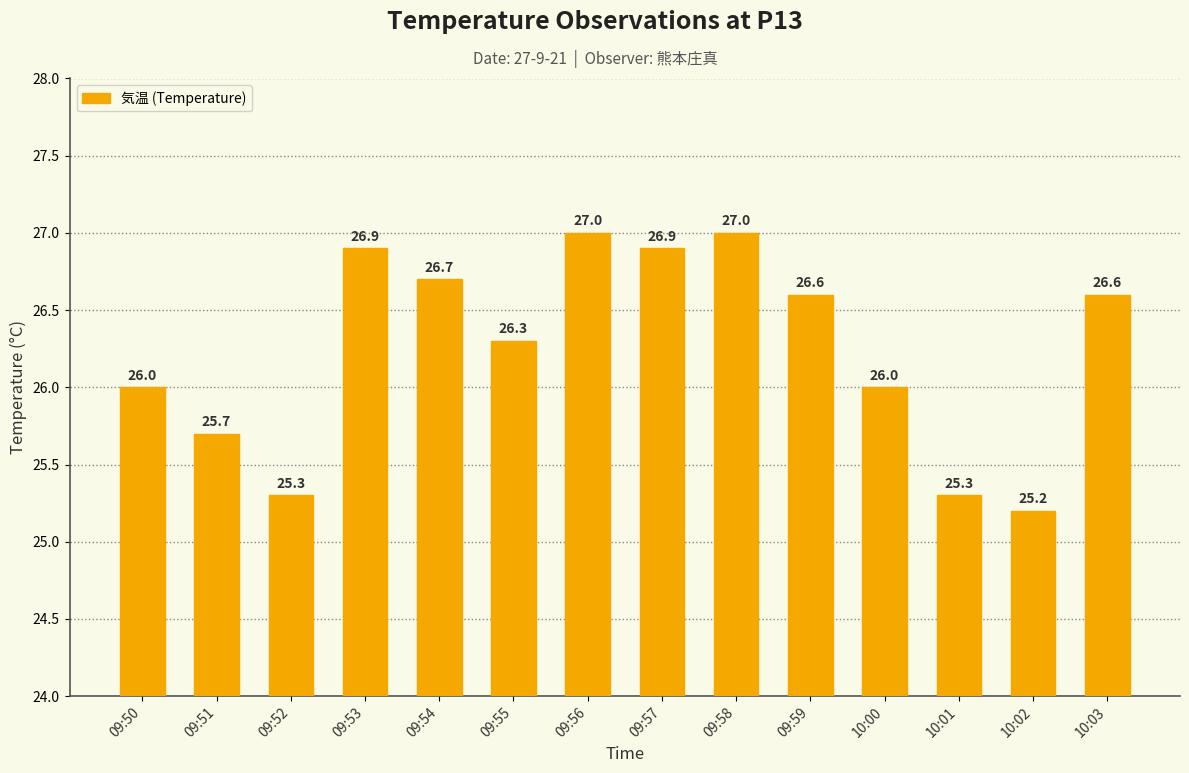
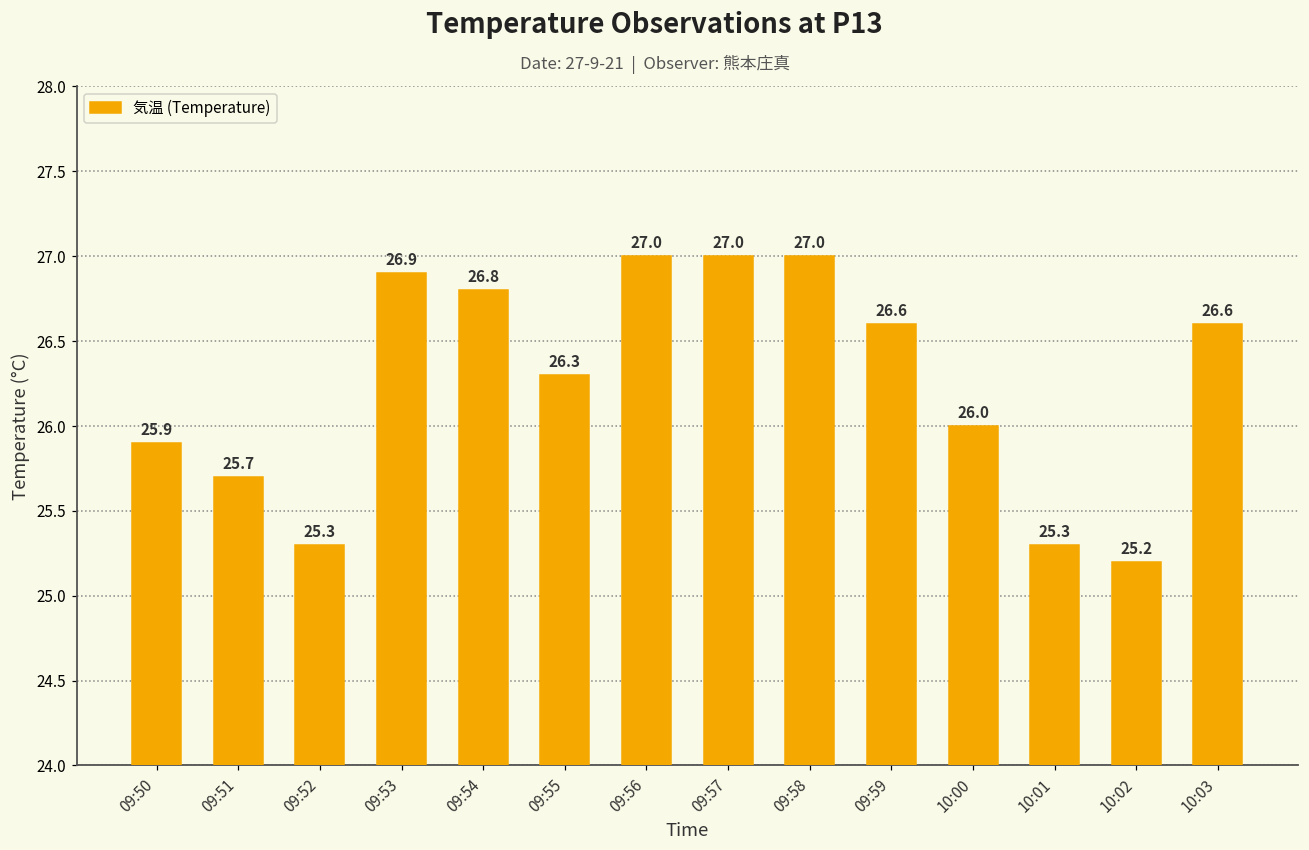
  {
-   "09:50": 26.0,
+   "09:50": 25.9,
    "09:51": 25.7,
    "09:52": 25.3,
    "09:53": 26.9,
-   "09:54": 26.7,
+   "09:54": 26.8,
    "09:55": 26.3,
    "09:56": 27.0,
-   "09:57": 26.9,
+   "09:57": 27.0,
    "09:58": 27.0,
    "09:59": 26.6,
    "10:00": 26.0,
    "10:01": 25.3,
    "10:02": 25.2,
    "10:03": 26.6
  }
